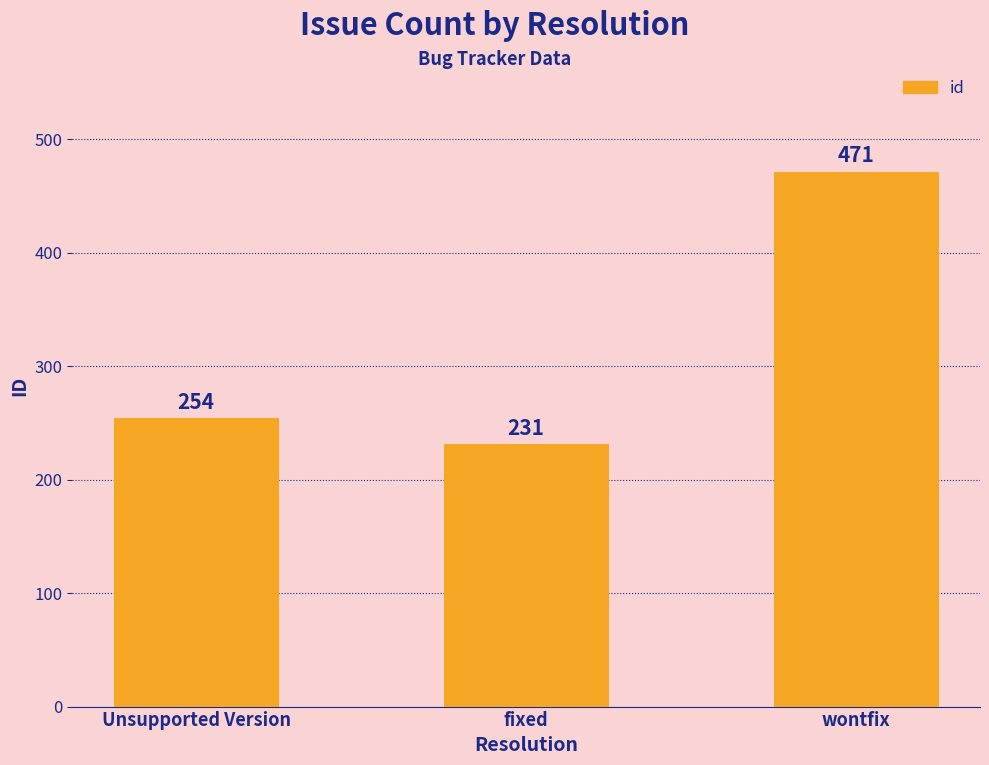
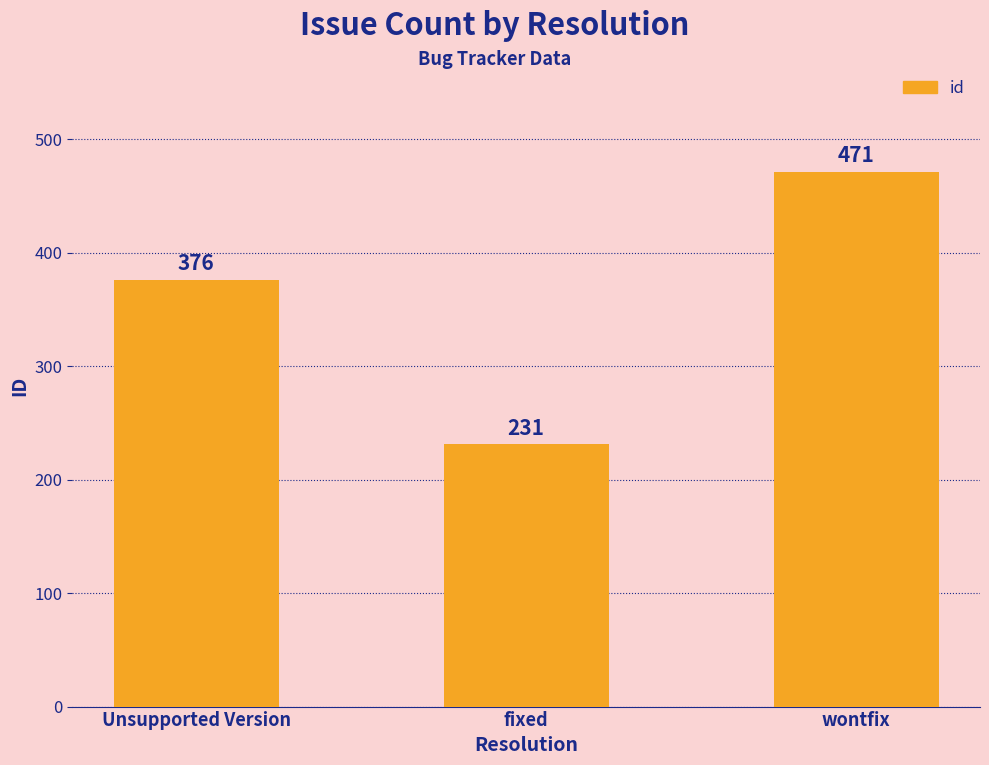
  {
-   "Unsupported Version": 254,
+   "Unsupported Version": 376,
    "fixed": 231,
    "wontfix": 471
  }
